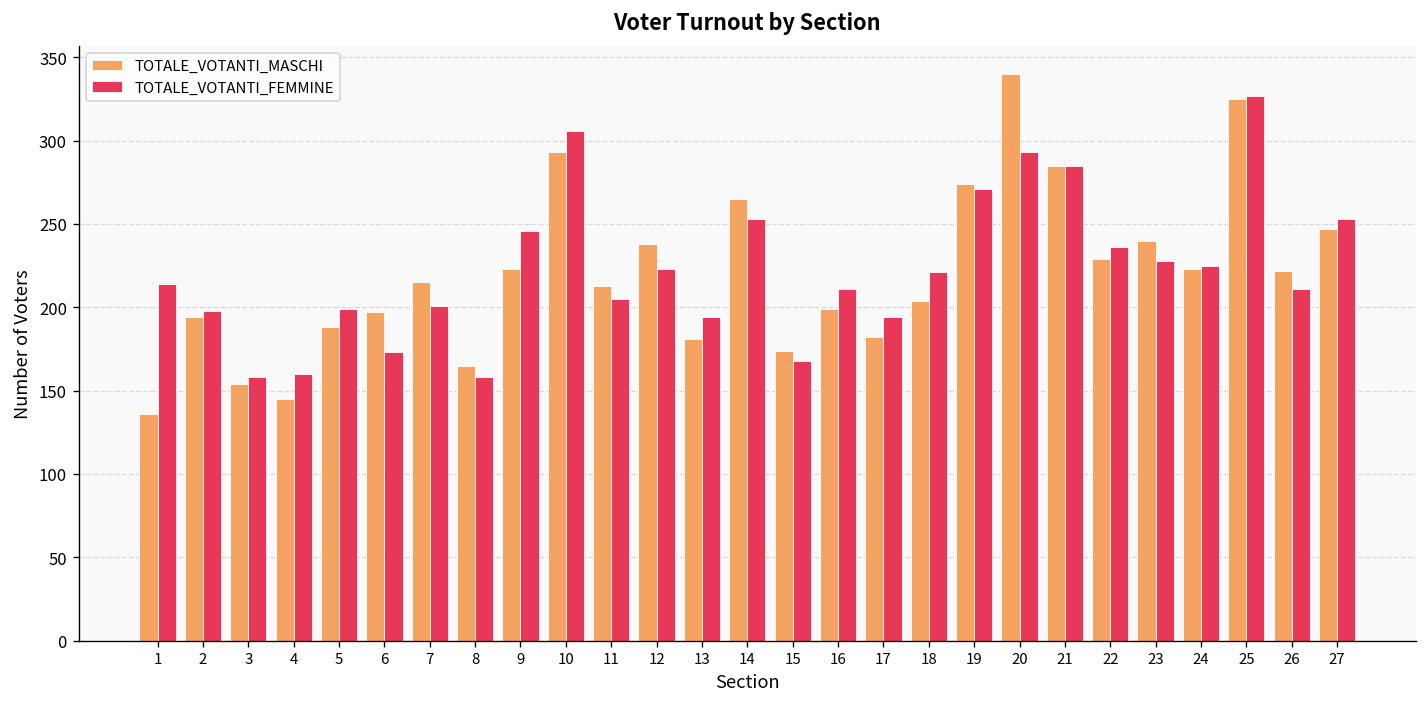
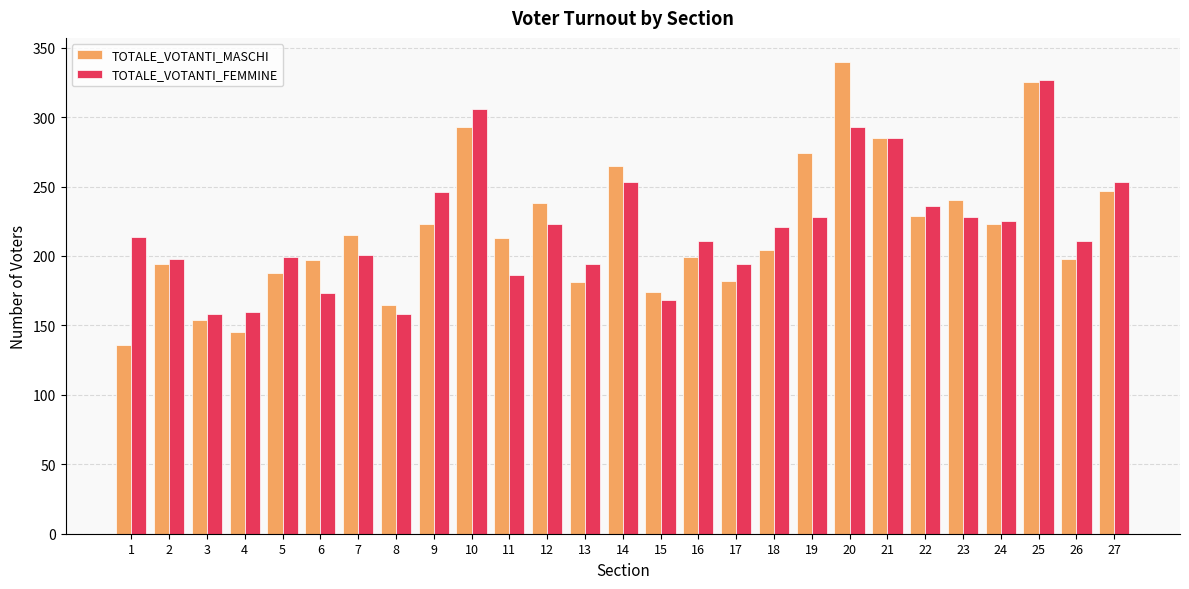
  {
    "TOTALE_VOTANTI_MASCHI": {
      "1": 136,
      "2": 194,
      "3": 154,
      "4": 145,
      "5": 188,
      "6": 197,
      "7": 215,
      "8": 165,
      "9": 223,
      "10": 293,
      "11": 213,
      "12": 238,
      "13": 181,
      "14": 265,
      "15": 174,
      "16": 199,
      "17": 182,
      "18": 204,
      "19": 274,
      "20": 340,
      "21": 285,
      "22": 229,
      "23": 240,
      "24": 223,
      "25": 325,
-     "26": 222,
+     "26": 198,
      "27": 247
    },
    "TOTALE_VOTANTI_FEMMINE": {
      "1": 214,
      "2": 198,
      "3": 158,
      "4": 160,
      "5": 199,
      "6": 173,
      "7": 201,
      "8": 158,
      "9": 246,
      "10": 306,
-     "11": 205,
+     "11": 186,
      "12": 223,
      "13": 194,
      "14": 253,
      "15": 168,
      "16": 211,
      "17": 194,
      "18": 221,
-     "19": 271,
+     "19": 228,
      "20": 293,
      "21": 285,
      "22": 236,
      "23": 228,
      "24": 225,
      "25": 327,
      "26": 211,
      "27": 253
    }
  }
